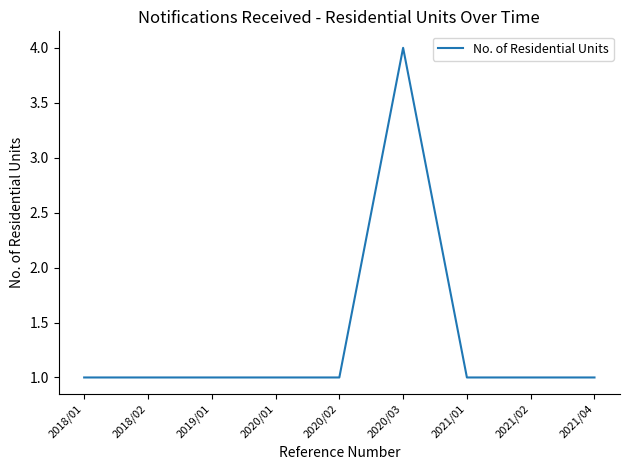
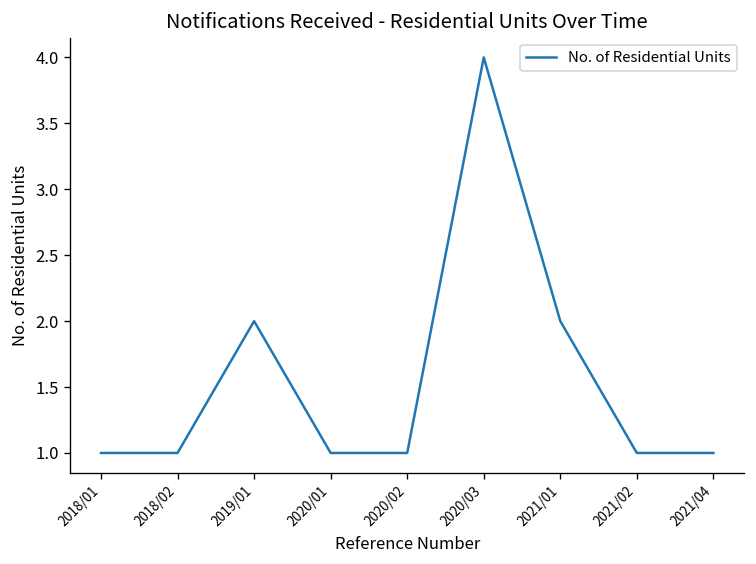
  {
    "2018/01": 1,
    "2018/02": 1,
-   "2019/01": 1,
+   "2019/01": 2,
    "2020/01": 1,
    "2020/02": 1,
    "2020/03": 4,
-   "2021/01": 1,
+   "2021/01": 2,
    "2021/02": 1,
    "2021/04": 1
  }
